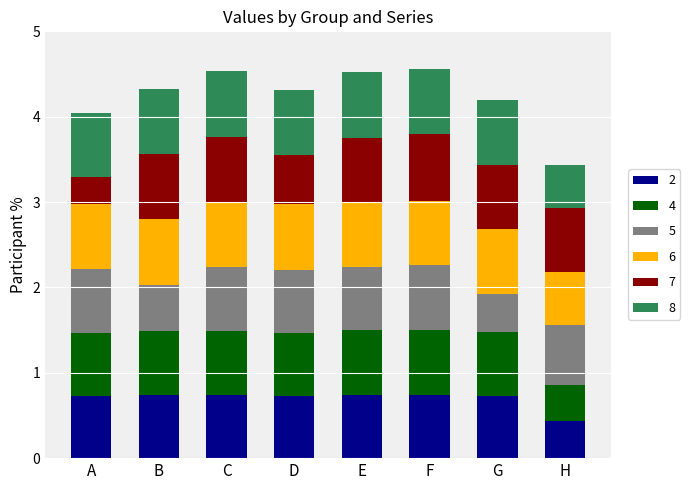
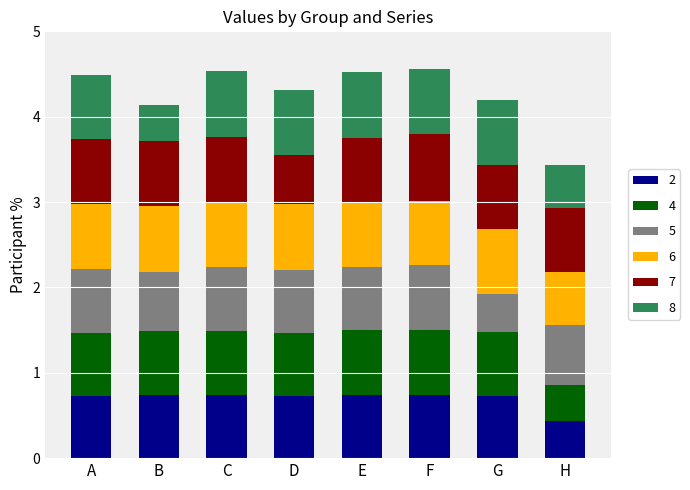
  {
    "2": {
      "A": 0.7,
      "B": 0.7,
      "C": 0.7,
      "D": 0.7,
      "E": 0.7,
      "F": 0.7,
      "G": 0.7,
      "H": 0.4
    },
    "4": {
      "A": 0.7,
      "B": 0.7,
      "C": 0.7,
      "D": 0.7,
      "E": 0.8,
      "F": 0.8,
      "G": 0.7,
      "H": 0.4
    },
    "5": {
      "A": 0.7,
-     "B": 0.5,
+     "B": 0.7,
      "C": 0.8,
      "D": 0.7,
      "E": 0.7,
      "F": 0.8,
      "G": 0.4,
      "H": 0.7
    },
    "6": {
      "A": 0.8,
      "B": 0.8,
      "C": 0.8,
      "D": 0.8,
      "E": 0.8,
      "F": 0.8,
      "G": 0.8,
      "H": 0.6
    },
    "7": {
-     "A": 0.3,
+     "A": 0.8,
      "B": 0.8,
      "C": 0.8,
      "D": 0.6,
      "E": 0.8,
      "F": 0.8,
      "G": 0.8,
      "H": 0.8
    },
    "8": {
      "A": 0.8,
-     "B": 0.8,
+     "B": 0.4,
      "C": 0.8,
      "D": 0.8,
      "E": 0.8,
      "F": 0.8,
      "G": 0.8,
      "H": 0.5
    }
  }
